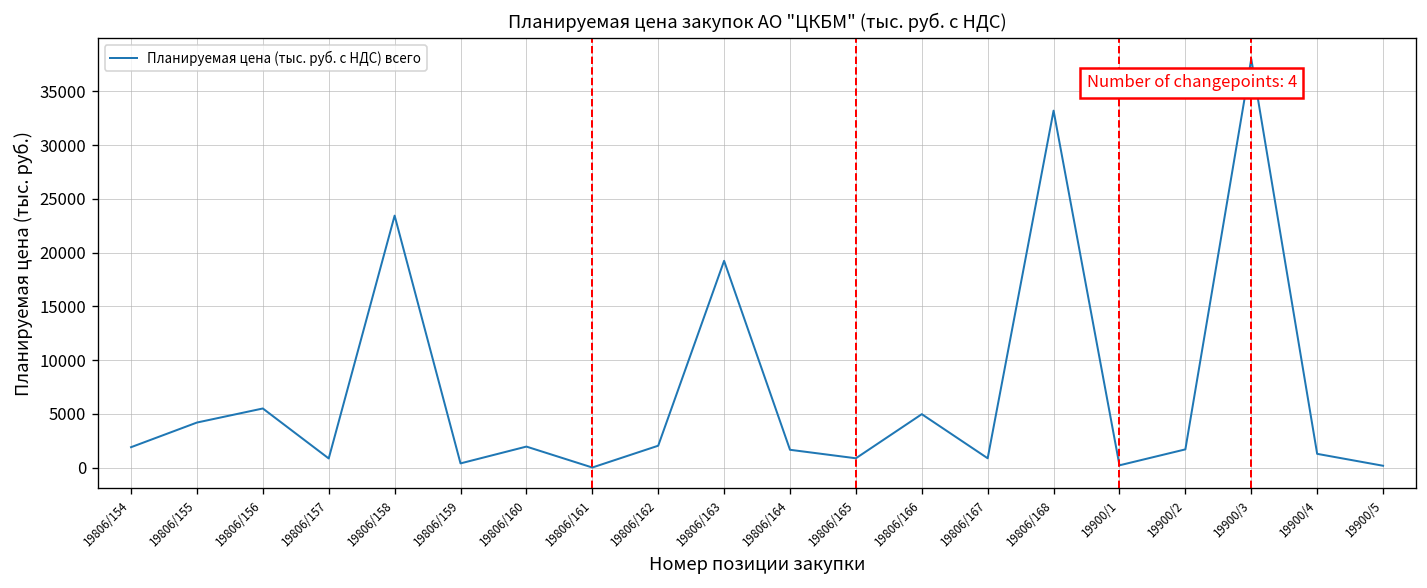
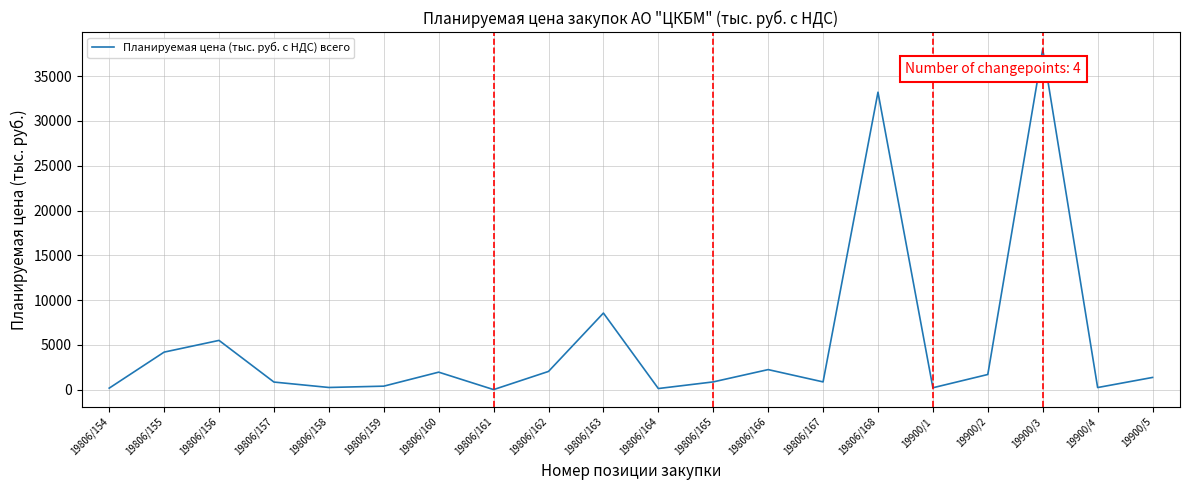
  {
-   "19806/154": 2000,
+   "19806/154": 0,
    "19806/155": 4000,
    "19806/156": 6000,
    "19806/157": 1000,
-   "19806/158": 23000,
+   "19806/158": 0,
    "19806/159": 0,
    "19806/160": 2000,
    "19806/161": 0,
    "19806/162": 2000,
-   "19806/163": 19000,
-   "19806/164": 2000,
+   "19806/163": 9000,
+   "19806/164": 0,
    "19806/165": 1000,
-   "19806/166": 5000,
+   "19806/166": 2000,
    "19806/167": 1000,
    "19806/168": 33000,
    "19900/1": 0,
    "19900/2": 2000,
-   "19900/4": 1000,
-   "19900/5": 0
+   "19900/4": 0,
+   "19900/5": 1000
  }
